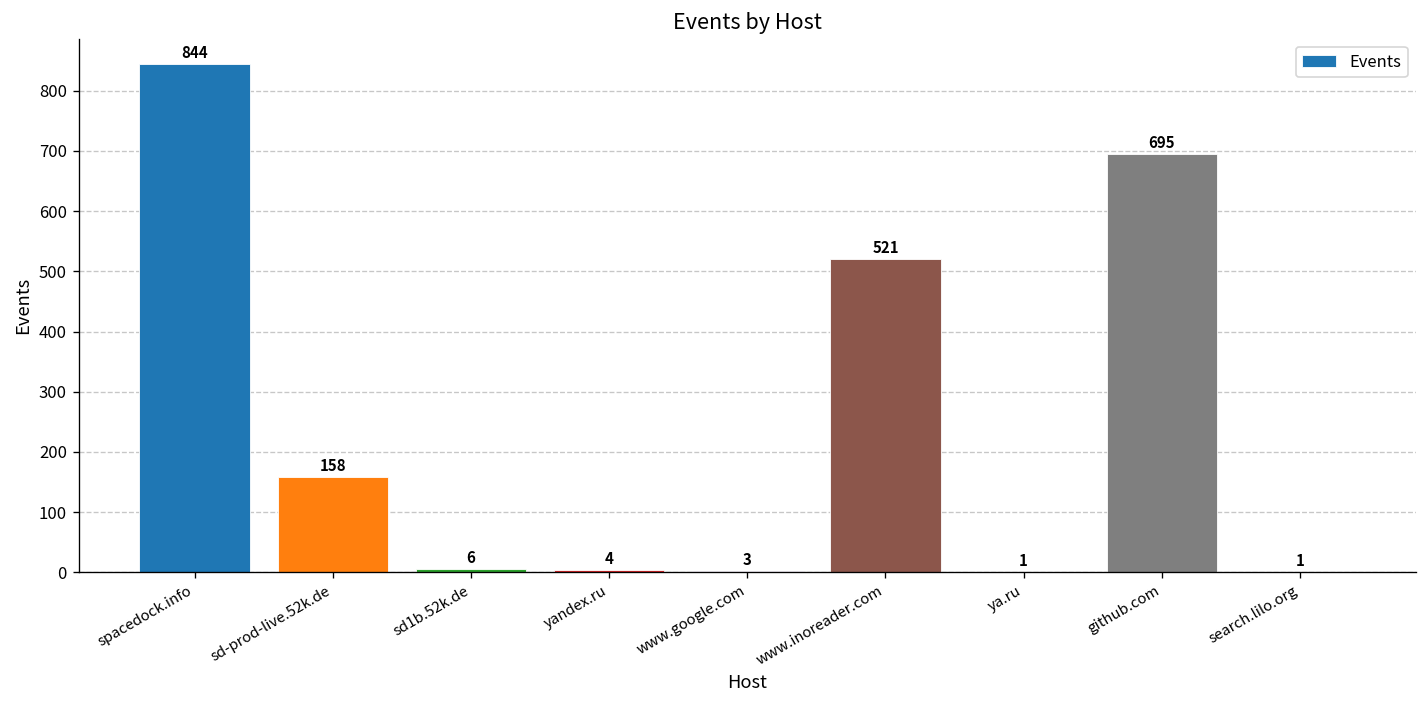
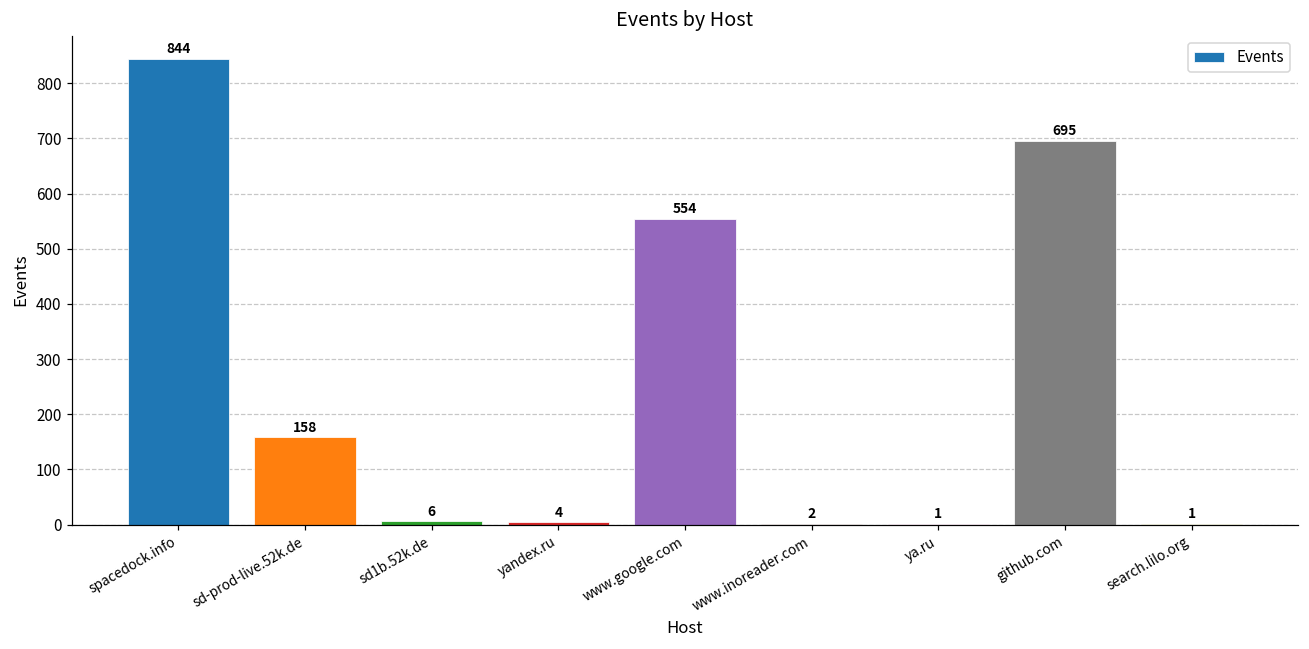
  {
    "spacedock.info": 844,
    "sd-prod-live.52k.de": 158,
    "sd1b.52k.de": 6,
    "yandex.ru": 4,
-   "www.google.com": 3,
-   "www.inoreader.com": 521,
+   "www.google.com": 554,
+   "www.inoreader.com": 2,
    "ya.ru": 1,
    "github.com": 695,
    "search.lilo.org": 1
  }
